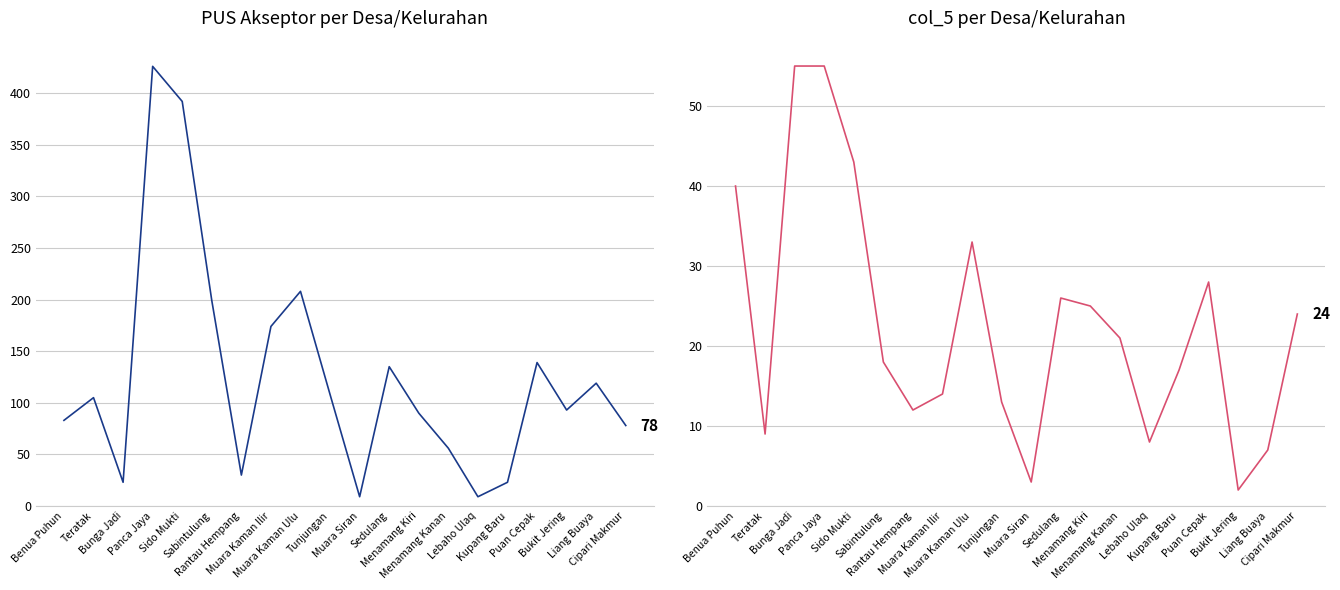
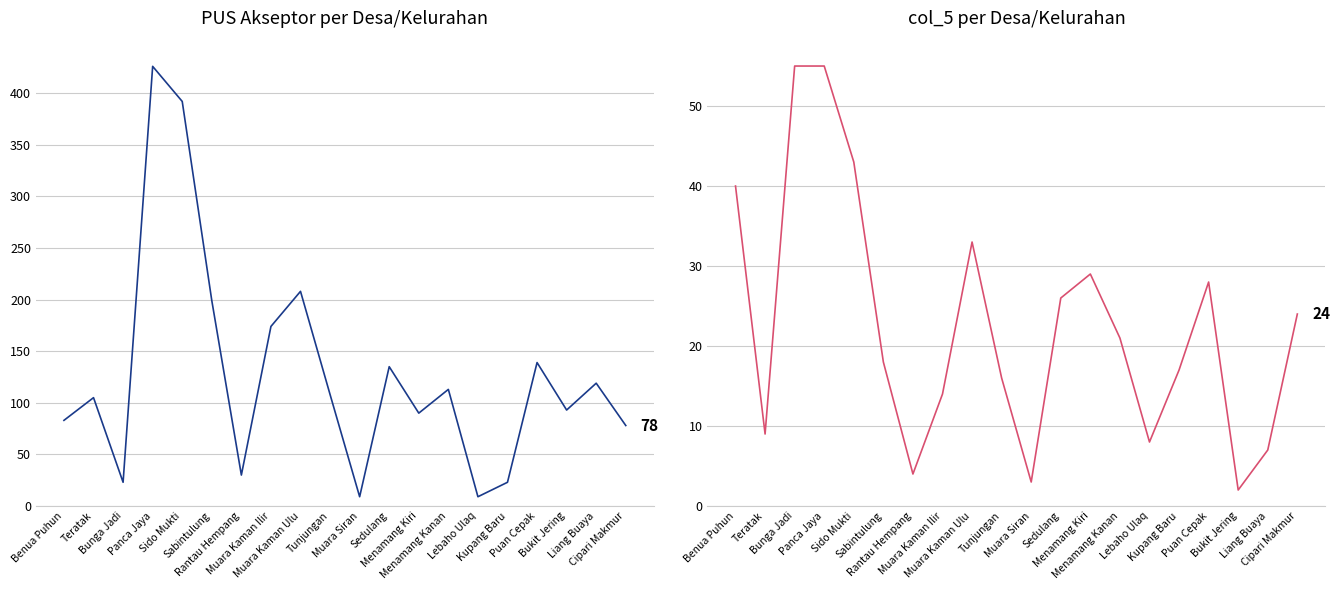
  {
    "PUS Akseptor per Desa/Kelurahan": {
      "Benua Puhun": 83,
      "Teratak": 105,
      "Bunga Jadi": 23,
      "Panca Jaya": 426,
      "Sido Mukti": 392,
      "Sabintulung": 199,
      "Rantau Hempang": 30,
      "Muara Kaman Ilir": 174,
      "Muara Kaman Ulu": 208,
      "Tunjungan": 108,
      "Muara Siran": 9,
      "Sedulang": 135,
      "Menamang Kiri": 90,
-     "Menamang Kanan": 56,
+     "Menamang Kanan": 113,
      "Lebaho Ulaq": 9,
      "Kupang Baru": 23,
      "Puan Cepak": 139,
      "Bukit Jering": 93,
      "Liang Buaya": 119
    },
    "col_5 per Desa/Kelurahan": {
      "Benua Puhun": 40,
      "Teratak": 9,
      "Bunga Jadi": 55,
      "Panca Jaya": 55,
      "Sido Mukti": 43,
      "Sabintulung": 18,
-     "Rantau Hempang": 12,
+     "Rantau Hempang": 4,
      "Muara Kaman Ilir": 14,
      "Muara Kaman Ulu": 33,
-     "Tunjungan": 13,
+     "Tunjungan": 16,
      "Muara Siran": 3,
      "Sedulang": 26,
-     "Menamang Kiri": 25,
+     "Menamang Kiri": 29,
      "Menamang Kanan": 21,
      "Lebaho Ulaq": 8,
      "Kupang Baru": 17,
      "Puan Cepak": 28,
      "Bukit Jering": 2,
      "Liang Buaya": 7
    }
  }
